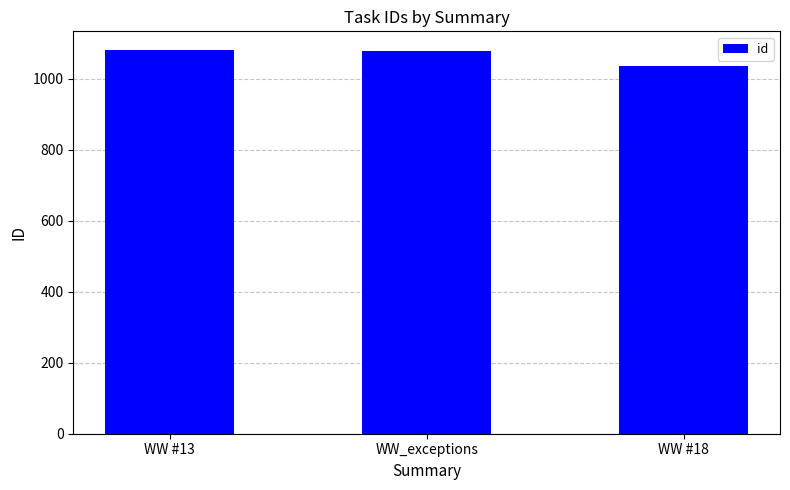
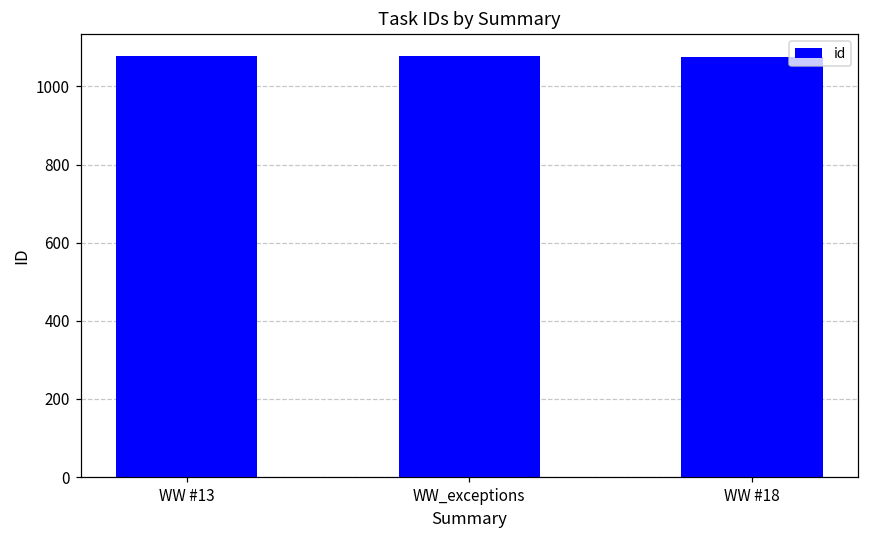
  {
    "WW #13": 1080,
    "WW_exceptions": 1080,
-   "WW #18": 1030
+   "WW #18": 1080
  }
